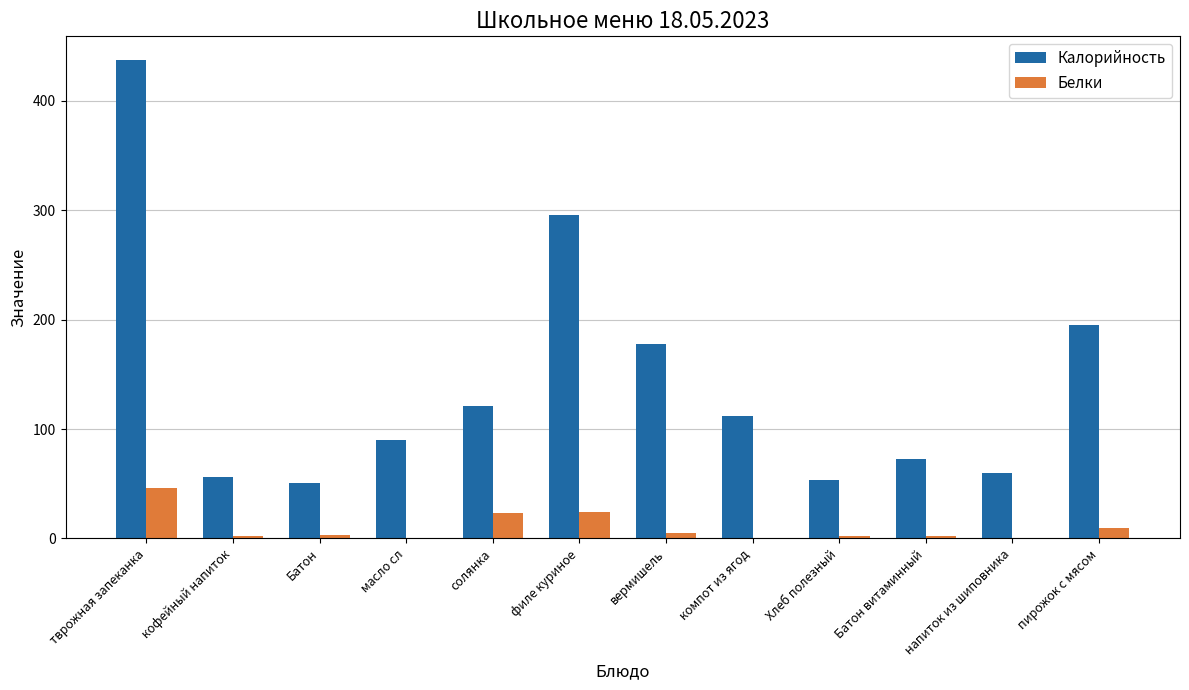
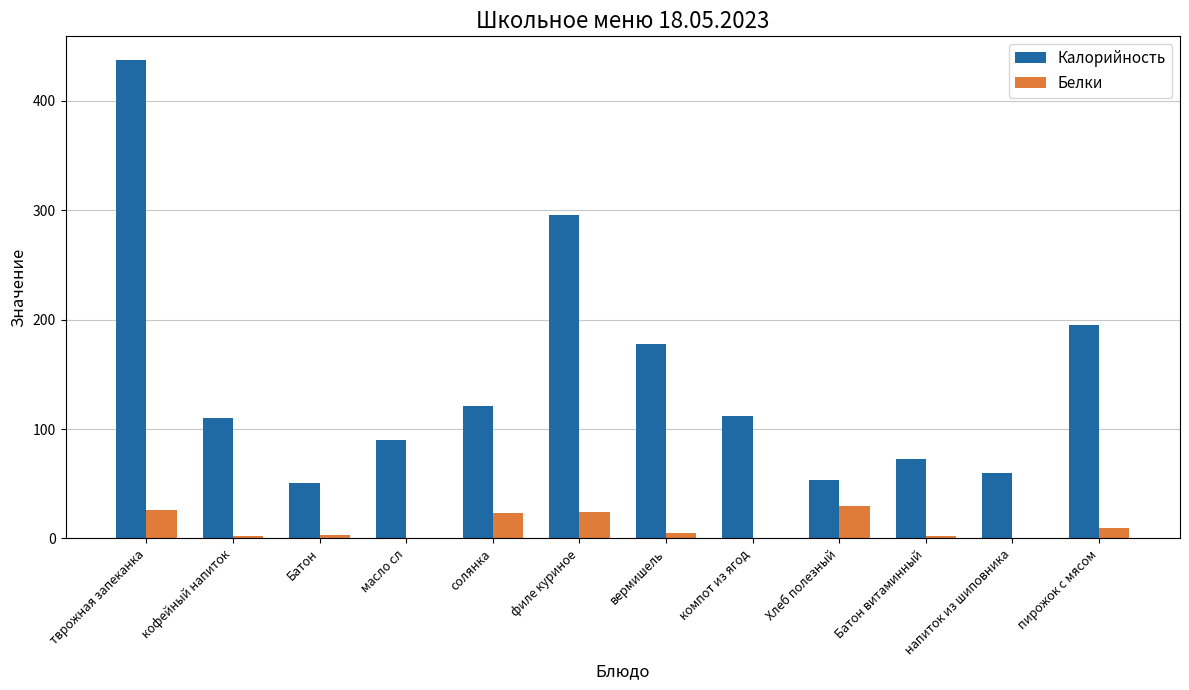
  {
    "Калорийность": {
      "тврожная запеканка": 437,
-     "кофейный напиток": 56,
+     "кофейный напиток": 110,
      "Батон": 51,
      "масло сл": 90,
      "солянка": 121,
      "филе куриное": 296,
      "вермишель": 178,
      "компот из ягод": 112,
      "Хлеб полезный": 53,
      "Батон витаминный": 73,
      "напиток из шиповника": 60,
      "пирожок с мясом": 195
    },
    "Белки": {
-     "тврожная запеканка": 46,
+     "тврожная запеканка": 26,
      "Батон": 3,
      "масло сл": 0,
      "солянка": 23,
      "филе куриное": 24,
      "вермишель": 5,
      "компот из ягод": 0,
-     "Хлеб полезный": 2,
+     "Хлеб полезный": 30,
      "напиток из шиповника": 0,
      "пирожок с мясом": 10
    }
  }
